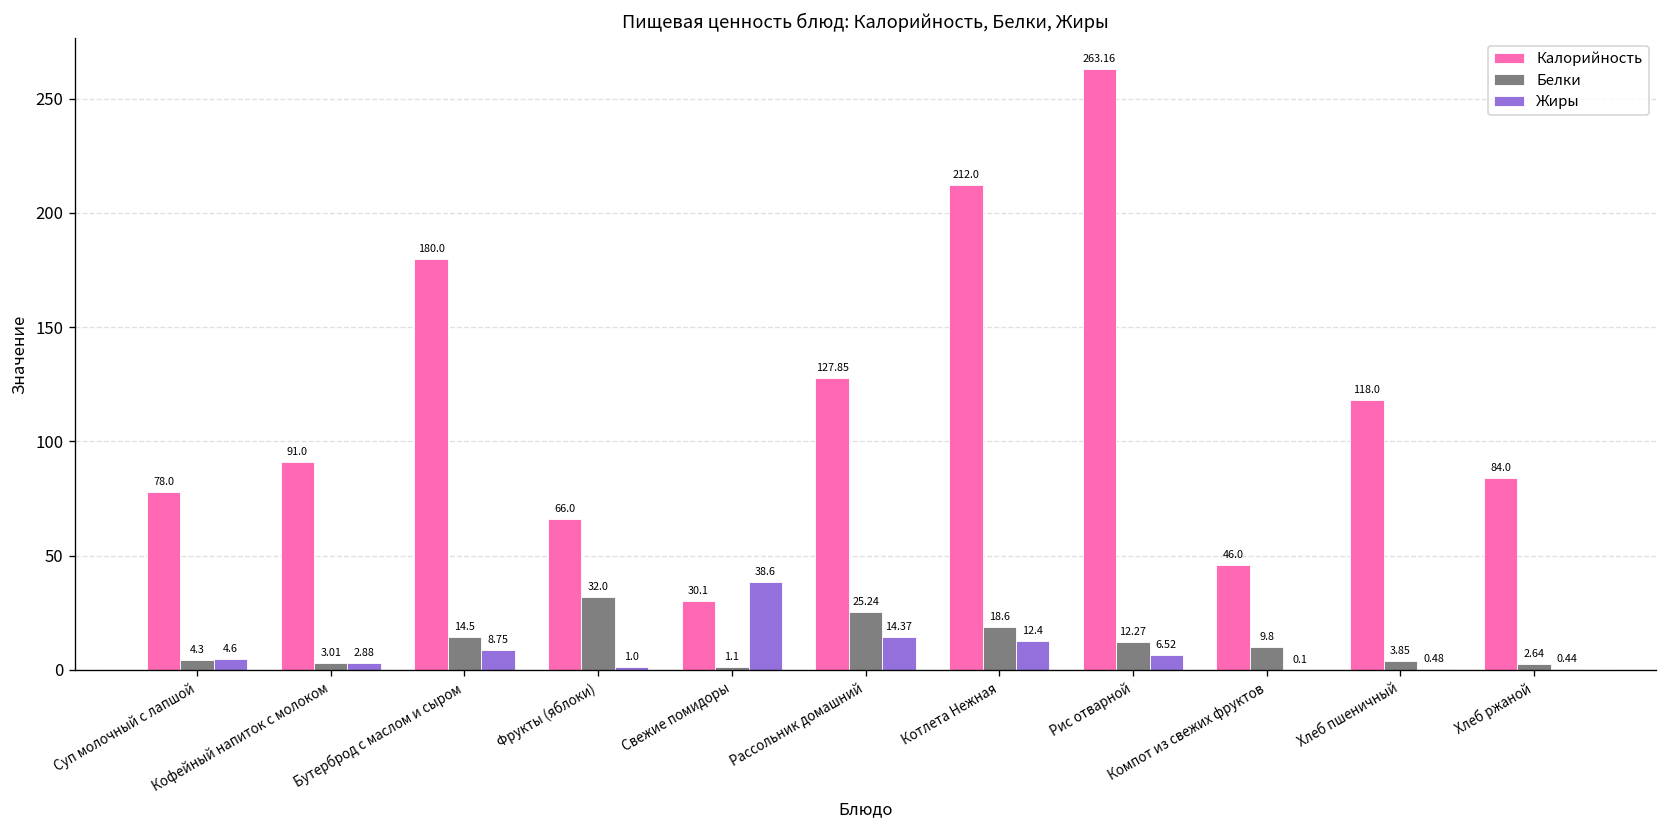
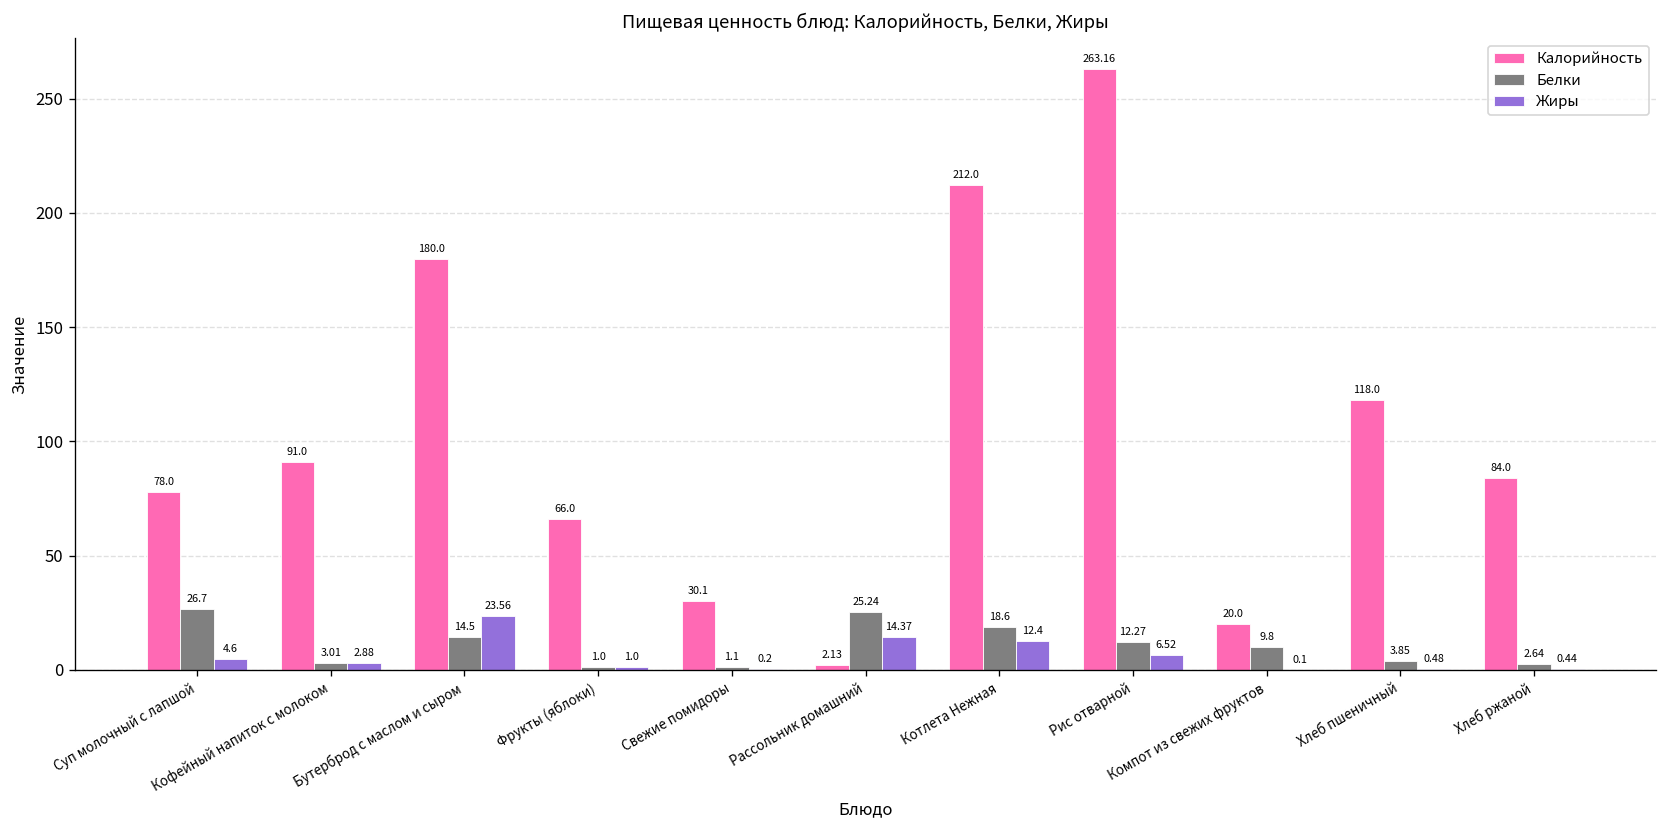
  {
    "Калорийность": {
      "Суп молочный с лапшой": 78.0,
      "Кофейный напиток с молоком": 91.0,
      "Бутерброд с маслом и сыром": 180.0,
      "Фрукты (яблоки)": 66.0,
      "Свежие помидоры": 30.1,
-     "Рассольник домашний": 127.85,
+     "Рассольник домашний": 2.13,
      "Котлета Нежная": 212.0,
      "Рис отварной": 263.16,
-     "Компот из свежих фруктов": 46.0,
+     "Компот из свежих фруктов": 20.0,
      "Хлеб пшеничный": 118.0,
      "Хлеб ржаной": 84.0
    },
    "Белки": {
-     "Суп молочный с лапшой": 4.3,
+     "Суп молочный с лапшой": 26.7,
      "Кофейный напиток с молоком": 3.01,
      "Бутерброд с маслом и сыром": 14.5,
-     "Фрукты (яблоки)": 32.0,
+     "Фрукты (яблоки)": 1.0,
      "Свежие помидоры": 1.1,
      "Рассольник домашний": 25.24,
      "Котлета Нежная": 18.6,
      "Рис отварной": 12.27,
      "Компот из свежих фруктов": 9.8,
      "Хлеб пшеничный": 3.85,
      "Хлеб ржаной": 2.64
    },
    "Жиры": {
      "Суп молочный с лапшой": 4.6,
      "Кофейный напиток с молоком": 2.88,
-     "Бутерброд с маслом и сыром": 8.75,
+     "Бутерброд с маслом и сыром": 23.56,
      "Фрукты (яблоки)": 1.0,
-     "Свежие помидоры": 38.6,
+     "Свежие помидоры": 0.2,
      "Рассольник домашний": 14.37,
      "Котлета Нежная": 12.4,
      "Рис отварной": 6.52,
      "Компот из свежих фруктов": 0.1,
      "Хлеб пшеничный": 0.48,
      "Хлеб ржаной": 0.44
    }
  }
